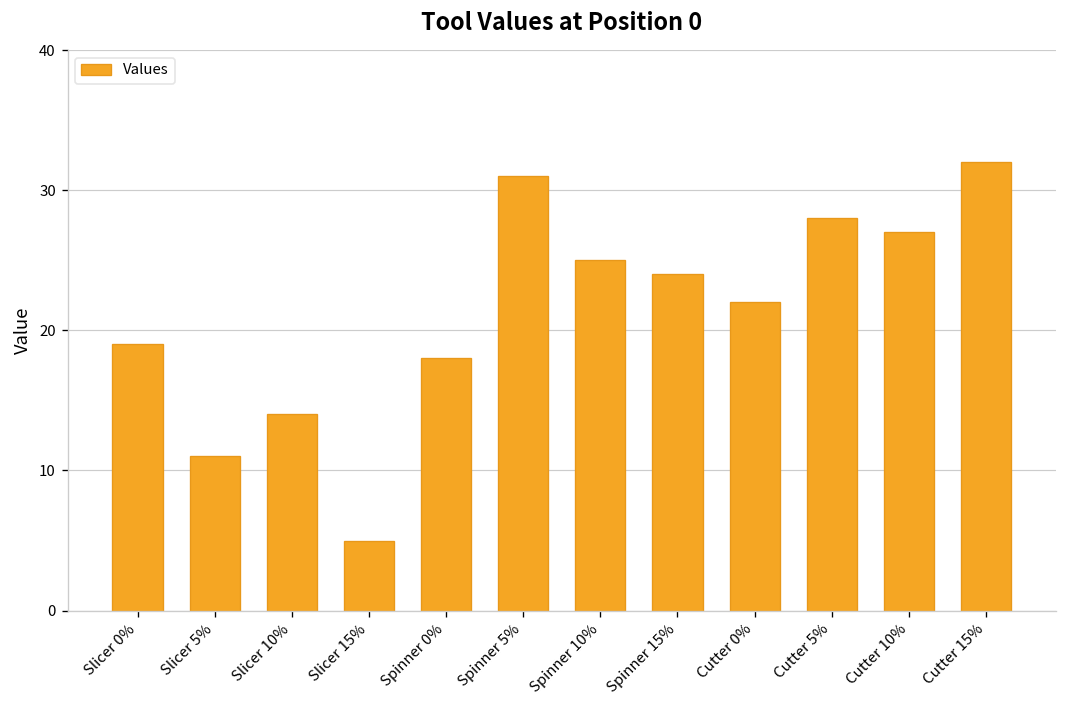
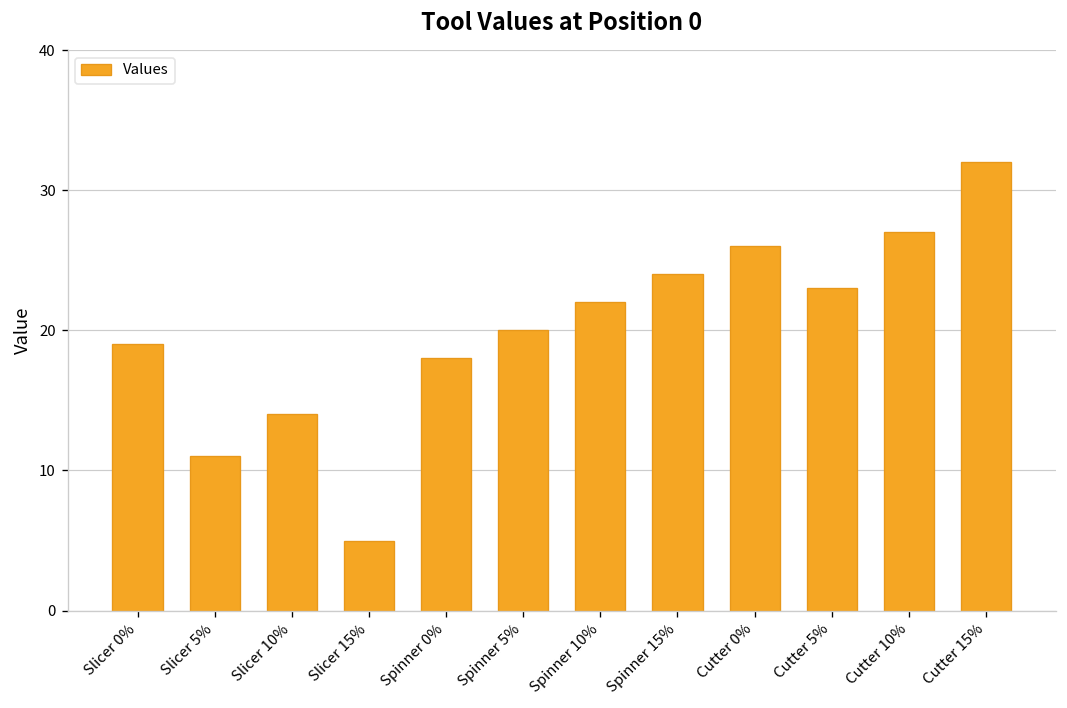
  {
    "Slicer 0%": 19,
    "Slicer 5%": 11,
    "Slicer 10%": 14,
    "Slicer 15%": 5,
    "Spinner 0%": 18,
-   "Spinner 5%": 31,
-   "Spinner 10%": 25,
+   "Spinner 5%": 20,
+   "Spinner 10%": 22,
    "Spinner 15%": 24,
-   "Cutter 0%": 22,
-   "Cutter 5%": 28,
+   "Cutter 0%": 26,
+   "Cutter 5%": 23,
    "Cutter 10%": 27,
    "Cutter 15%": 32
  }
